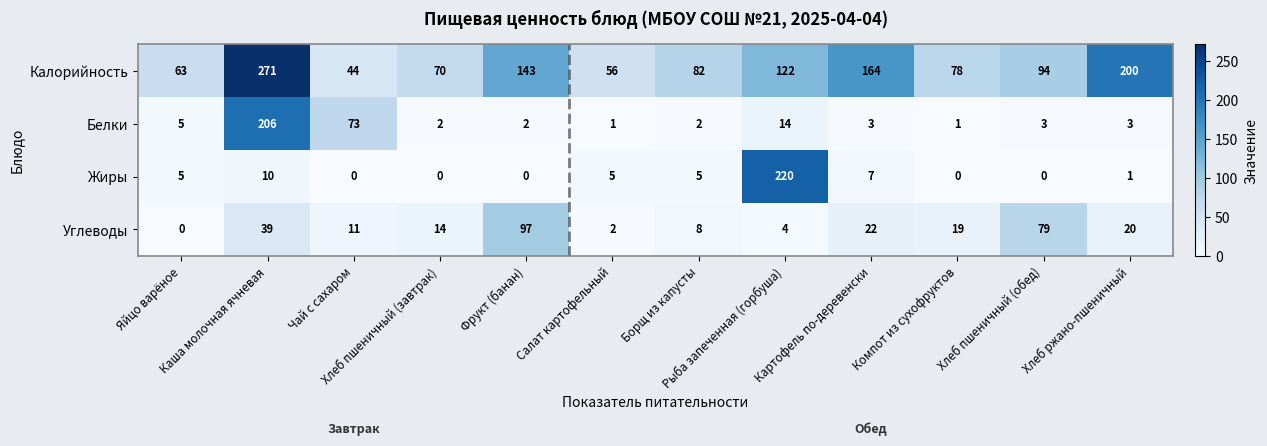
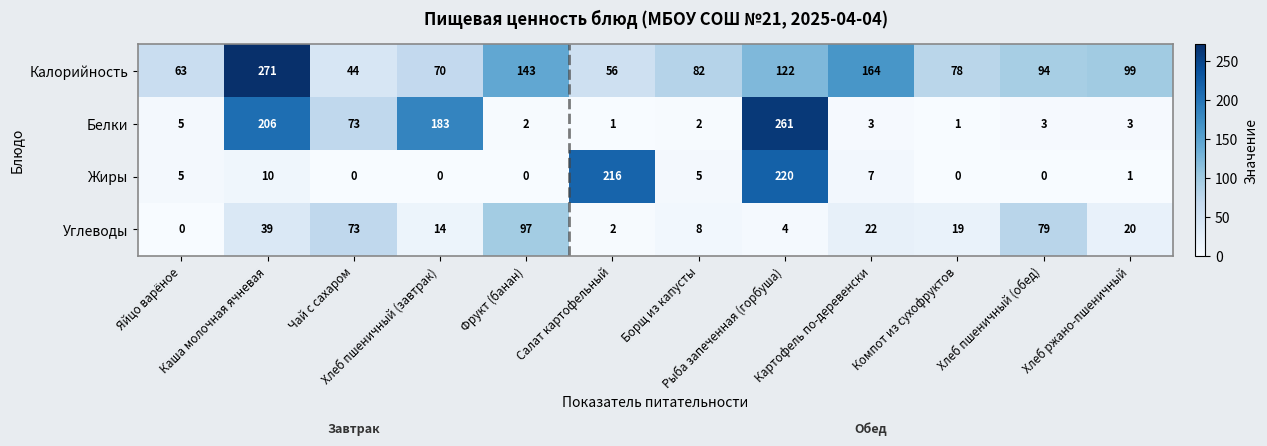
  {
    "Калорийность": {
      "Яйцо варёное": 63,
      "Каша молочная ячневая": 271,
      "Чай с сахаром": 44,
      "Хлеб пшеничный (завтрак)": 70,
      "Фрукт (банан)": 143,
      "Салат картофельный": 56,
      "Борщ из капусты": 82,
      "Рыба запеченная (горбуша)": 122,
      "Картофель по-деревенски": 164,
      "Компот из сухофруктов": 78,
      "Хлеб пшеничный (обед)": 94,
-     "Хлеб ржано-пшеничный": 200
+     "Хлеб ржано-пшеничный": 99
    },
    "Белки": {
      "Яйцо варёное": 5,
      "Каша молочная ячневая": 206,
      "Чай с сахаром": 73,
-     "Хлеб пшеничный (завтрак)": 2,
+     "Хлеб пшеничный (завтрак)": 183,
      "Фрукт (банан)": 2,
      "Салат картофельный": 1,
      "Борщ из капусты": 2,
-     "Рыба запеченная (горбуша)": 14,
+     "Рыба запеченная (горбуша)": 261,
      "Картофель по-деревенски": 3,
      "Компот из сухофруктов": 1,
      "Хлеб пшеничный (обед)": 3,
      "Хлеб ржано-пшеничный": 3
    },
    "Жиры": {
      "Яйцо варёное": 5,
      "Каша молочная ячневая": 10,
      "Чай с сахаром": 0,
      "Хлеб пшеничный (завтрак)": 0,
      "Фрукт (банан)": 0,
-     "Салат картофельный": 5,
+     "Салат картофельный": 216,
      "Борщ из капусты": 5,
      "Рыба запеченная (горбуша)": 220,
      "Картофель по-деревенски": 7,
      "Компот из сухофруктов": 0,
      "Хлеб пшеничный (обед)": 0,
      "Хлеб ржано-пшеничный": 1
    },
    "Углеводы": {
      "Яйцо варёное": 0,
      "Каша молочная ячневая": 39,
-     "Чай с сахаром": 11,
+     "Чай с сахаром": 73,
      "Хлеб пшеничный (завтрак)": 14,
      "Фрукт (банан)": 97,
      "Салат картофельный": 2,
      "Борщ из капусты": 8,
      "Рыба запеченная (горбуша)": 4,
      "Картофель по-деревенски": 22,
      "Компот из сухофруктов": 19,
      "Хлеб пшеничный (обед)": 79,
      "Хлеб ржано-пшеничный": 20
    }
  }
